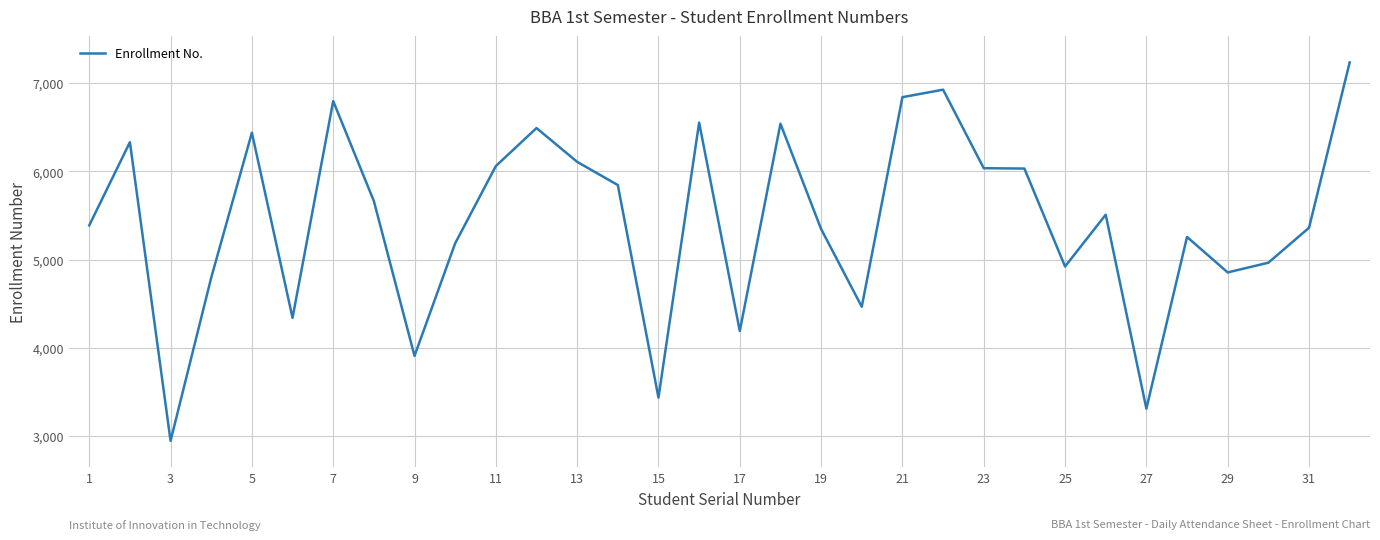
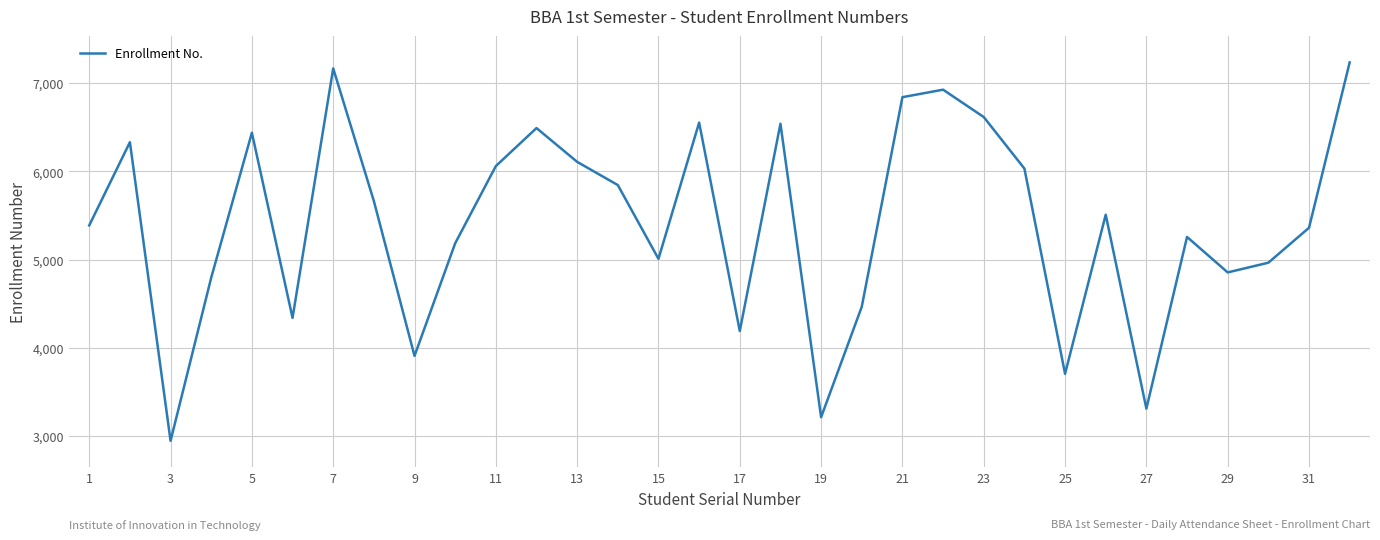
  {
    "1": "5,400",
    "3": "2,900",
    "5": "6,400",
-   "7": "6,800",
+   "7": "7,200",
    "9": "3,900",
    "11": "6,100",
    "13": "6,100",
-   "15": "3,400",
+   "15": "5,000",
    "17": "4,200",
-   "19": "5,300",
+   "19": "3,200",
    "21": "6,800",
-   "23": "6,000",
-   "25": "4,900",
+   "23": "6,600",
+   "25": "3,700",
    "27": "3,300",
    "29": "4,900",
    "31": "5,400"
  }
